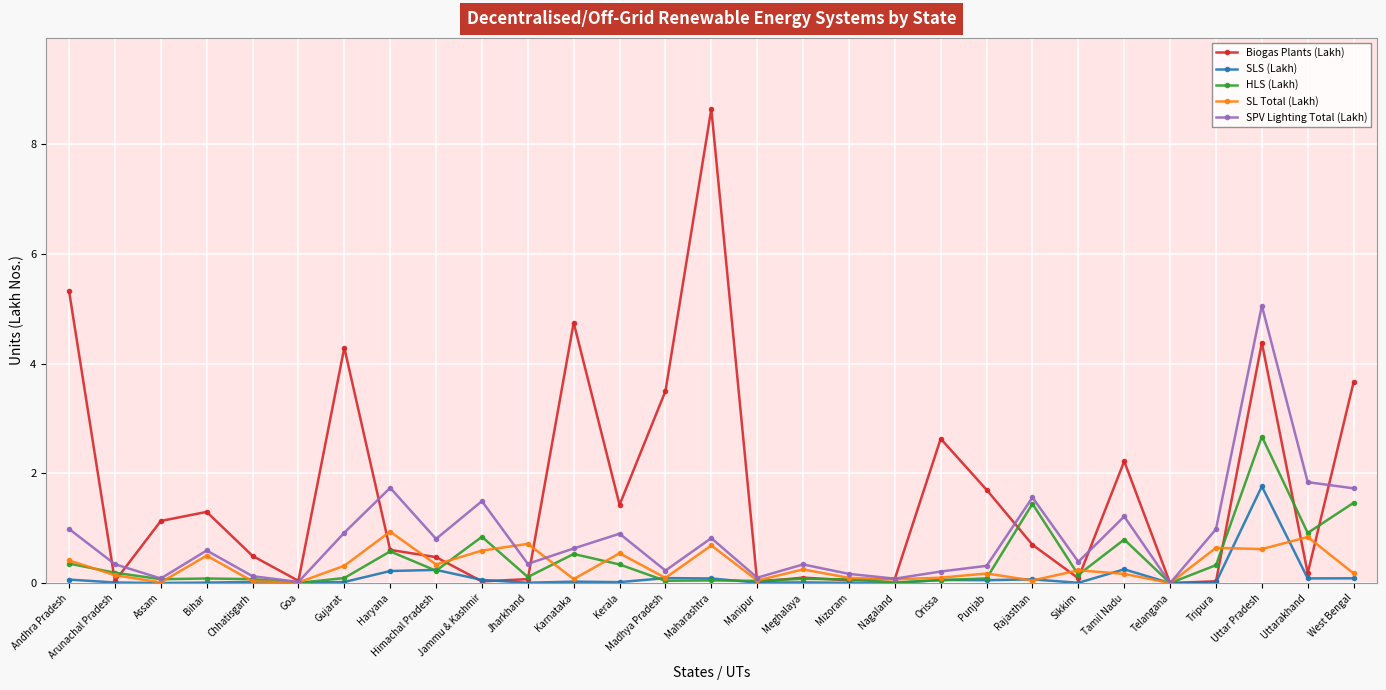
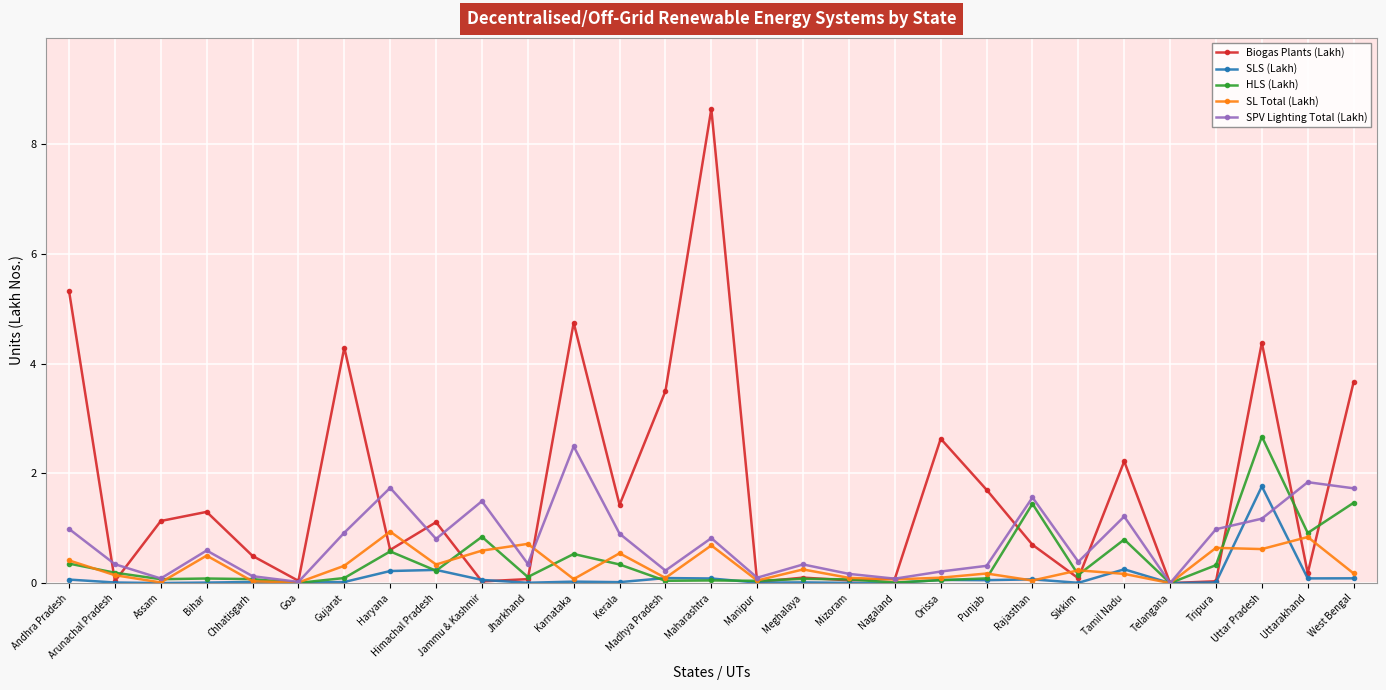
  {
    "Biogas Plants (Lakh)": {
      "Andhra Pradesh": 5.3,
      "Assam": 1.1,
      "Bihar": 1.3,
      "Chhatisgarh": 0.5,
      "Gujarat": 4.3,
-     "Himachal Pradesh": 0.5,
+     "Himachal Pradesh": 1.1,
      "Karnataka": 4.7,
      "Kerala": 1.4,
      "Madhya Pradesh": 3.5,
      "Maharashtra": 8.6,
      "Orissa": 2.6,
      "Punjab": 1.7,
      "Rajasthan": 0.7,
      "Sikkim": 0.1,
      "Tamil Nadu": 2.2,
      "Uttar Pradesh": 4.4,
      "Uttarakhand": 0.2,
      "West Bengal": 3.7
    },
    "SLS (Lakh)": {
      "Andhra Pradesh": 0.1,
      "Bihar": 0.0,
      "Gujarat": 0.0,
      "Haryana": 0.2,
      "Jharkhand": 0.0,
      "Kerala": 0.0,
      "Meghalaya": 0.0,
      "Sikkim": 0.0,
      "Tamil Nadu": 0.3,
      "Uttar Pradesh": 1.8,
      "Uttarakhand": 0.1,
      "West Bengal": 0.1
    },
    "HLS (Lakh)": {
      "Andhra Pradesh": 0.4,
      "Bihar": 0.1,
      "Gujarat": 0.1,
      "Jammu & Kashmir": 0.8,
      "Karnataka": 0.5,
      "Kerala": 0.3,
      "Madhya Pradesh": 0.0,
      "Rajasthan": 1.4,
      "Sikkim": 0.2,
      "Tamil Nadu": 0.8,
      "Tripura": 0.3,
      "Uttar Pradesh": 2.7,
      "Uttarakhand": 0.9,
      "West Bengal": 1.5
    },
    "SL Total (Lakh)": {
      "Andhra Pradesh": 0.4,
      "Bihar": 0.5,
      "Gujarat": 0.3,
      "Haryana": 0.9,
      "Himachal Pradesh": 0.3,
      "Jammu & Kashmir": 0.6,
      "Jharkhand": 0.7,
      "Kerala": 0.5,
      "Maharashtra": 0.7,
      "Meghalaya": 0.2,
      "Punjab": 0.2,
      "Sikkim": 0.2,
      "Tamil Nadu": 0.2,
      "Tripura": 0.6,
      "Uttar Pradesh": 0.6,
      "Uttarakhand": 0.8,
      "West Bengal": 0.2
    },
    "SPV Lighting Total (Lakh)": {
      "Andhra Pradesh": 1.0,
      "Arunachal Pradesh": 0.3,
      "Bihar": 0.6,
      "Chhatisgarh": 0.1,
      "Gujarat": 0.9,
      "Haryana": 1.7,
      "Himachal Pradesh": 0.8,
      "Jammu & Kashmir": 1.5,
      "Jharkhand": 0.4,
-     "Karnataka": 0.6,
+     "Karnataka": 2.5,
      "Kerala": 0.9,
      "Madhya Pradesh": 0.2,
      "Maharashtra": 0.8,
      "Manipur": 0.1,
      "Meghalaya": 0.3,
      "Mizoram": 0.2,
      "Orissa": 0.2,
      "Punjab": 0.3,
      "Rajasthan": 1.6,
      "Sikkim": 0.4,
      "Tamil Nadu": 1.2,
      "Tripura": 1.0,
-     "Uttar Pradesh": 5.1,
+     "Uttar Pradesh": 1.2,
      "Uttarakhand": 1.8,
      "West Bengal": 1.7
    }
  }
